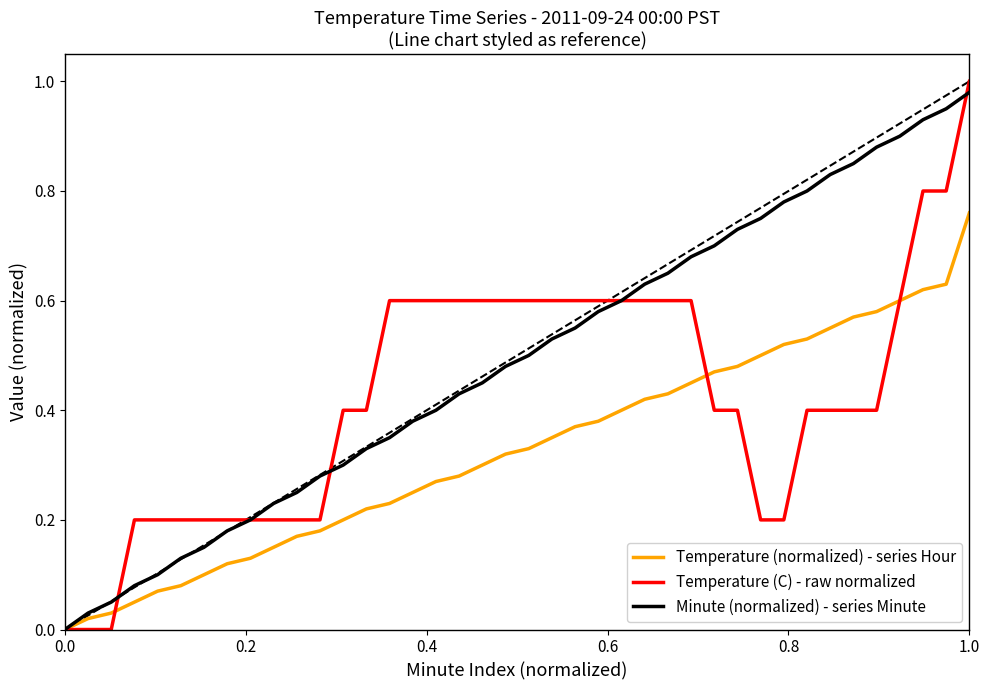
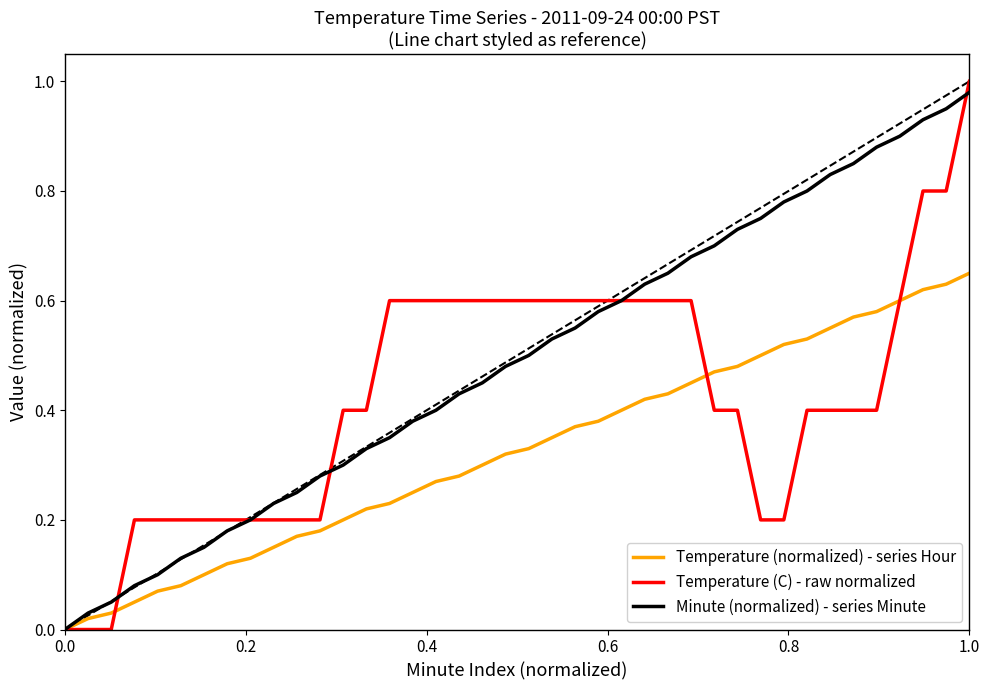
  {
    "Temperature (normalized) - series Hour": {
-     "1.0": 0.76
+     "1.0": 0.65
    }
  }
